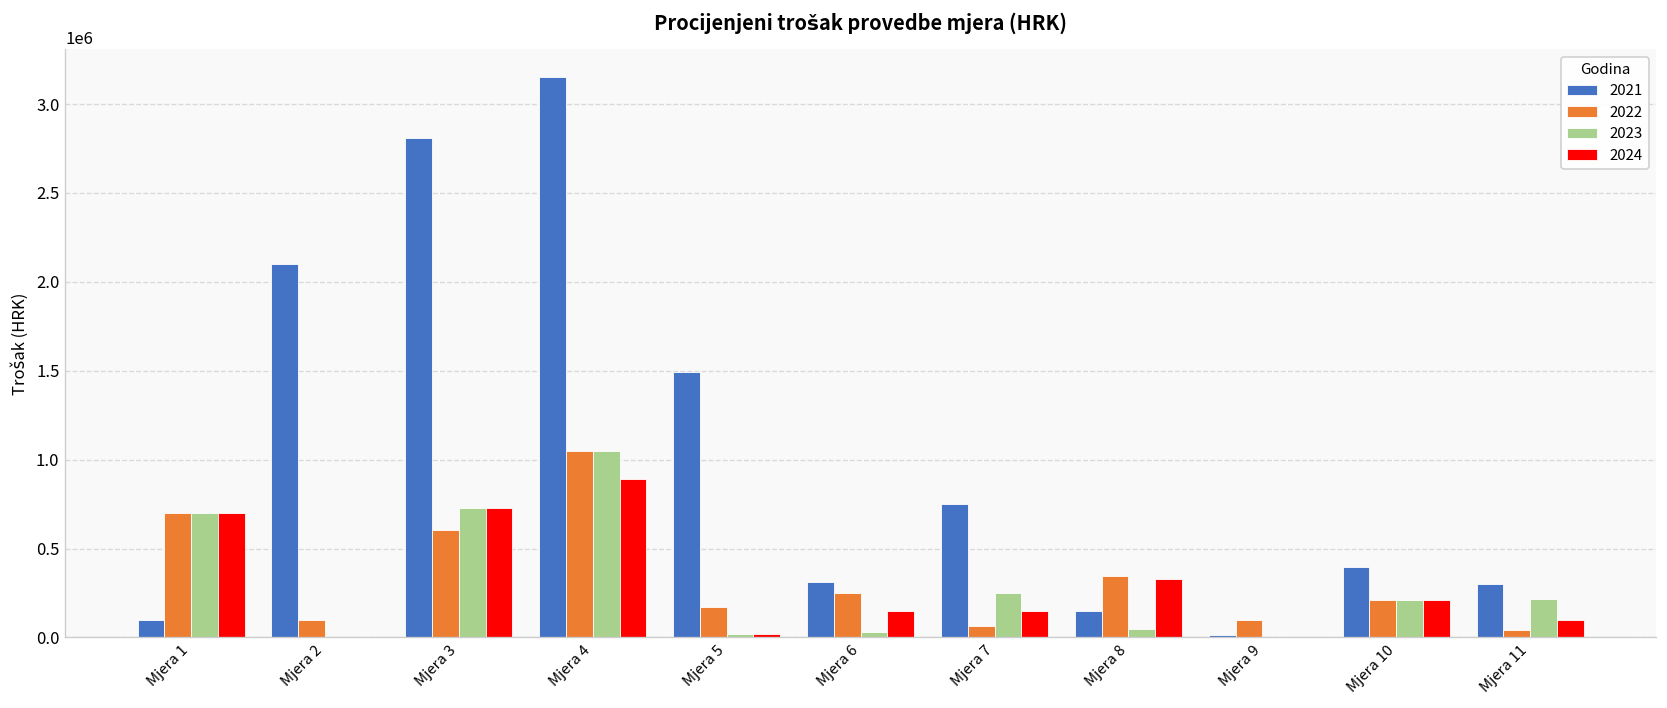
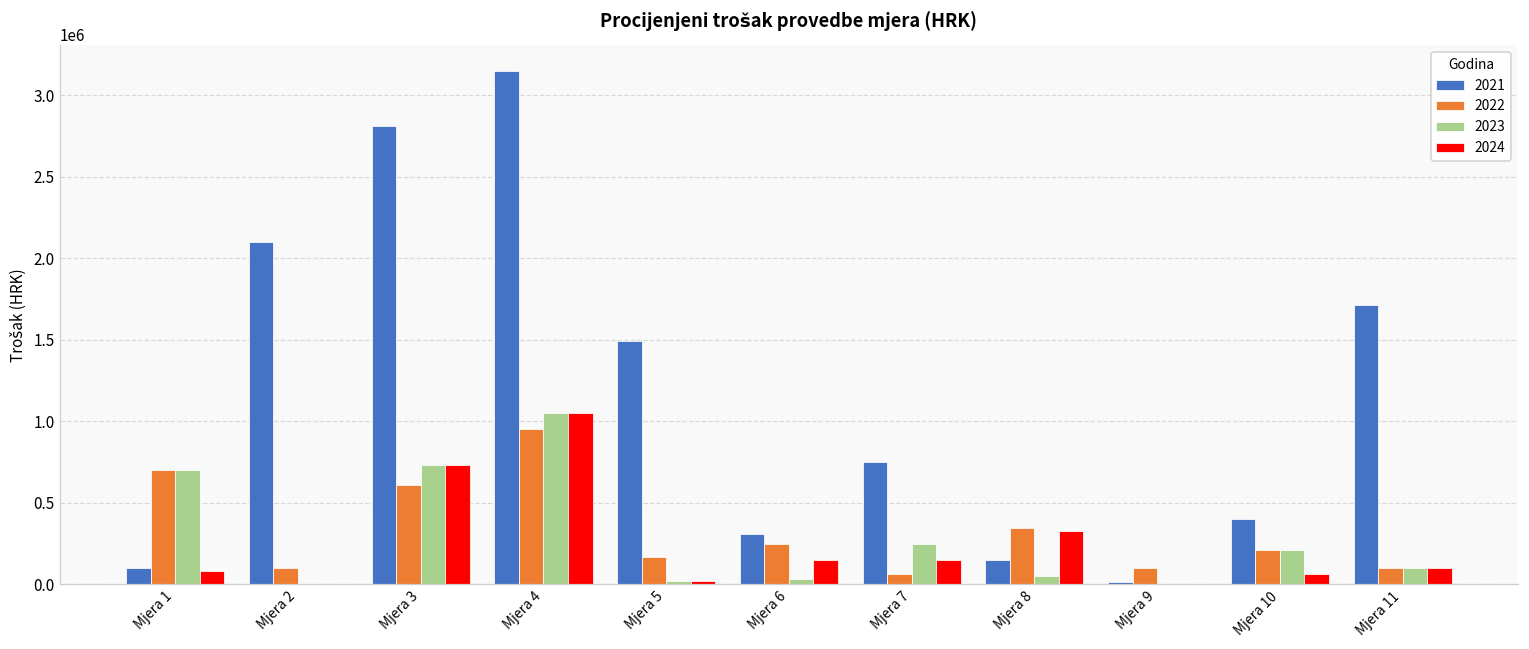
  {
    "2021": {
      "Mjera 1": 100000,
      "Mjera 2": 2100000,
      "Mjera 3": 2810000,
      "Mjera 4": 3150000,
      "Mjera 5": 1490000,
      "Mjera 6": 310000,
      "Mjera 7": 750000,
      "Mjera 8": 150000,
      "Mjera 10": 400000,
-     "Mjera 11": 300000
+     "Mjera 11": 1710000
    },
    "2022": {
      "Mjera 1": 700000,
      "Mjera 2": 100000,
      "Mjera 3": 610000,
-     "Mjera 4": 1050000,
+     "Mjera 4": 950000,
      "Mjera 5": 170000,
      "Mjera 6": 250000,
      "Mjera 7": 60000,
      "Mjera 8": 350000,
      "Mjera 9": 100000,
      "Mjera 10": 210000,
-     "Mjera 11": 40000
+     "Mjera 11": 100000
    },
    "2023": {
      "Mjera 1": 700000,
      "Mjera 2": 0,
      "Mjera 3": 730000,
      "Mjera 4": 1050000,
      "Mjera 5": 20000,
      "Mjera 6": 30000,
      "Mjera 7": 250000,
      "Mjera 8": 50000,
      "Mjera 10": 210000,
-     "Mjera 11": 220000
+     "Mjera 11": 100000
    },
    "2024": {
-     "Mjera 1": 700000,
+     "Mjera 1": 80000,
      "Mjera 2": 0,
      "Mjera 3": 730000,
-     "Mjera 4": 890000,
+     "Mjera 4": 1050000,
      "Mjera 5": 20000,
      "Mjera 6": 150000,
      "Mjera 7": 150000,
      "Mjera 8": 330000,
-     "Mjera 10": 210000,
+     "Mjera 10": 60000,
      "Mjera 11": 100000
    }
  }
